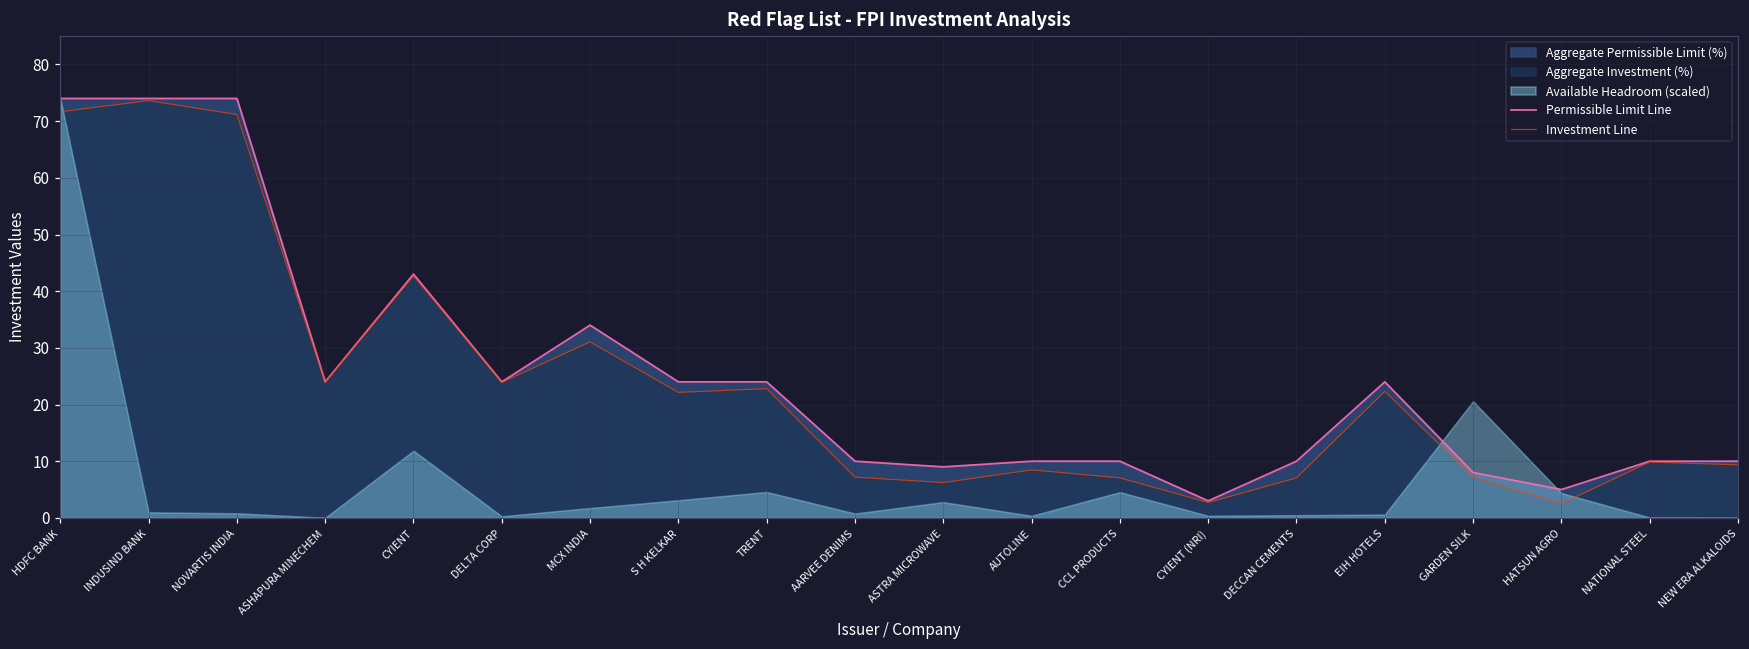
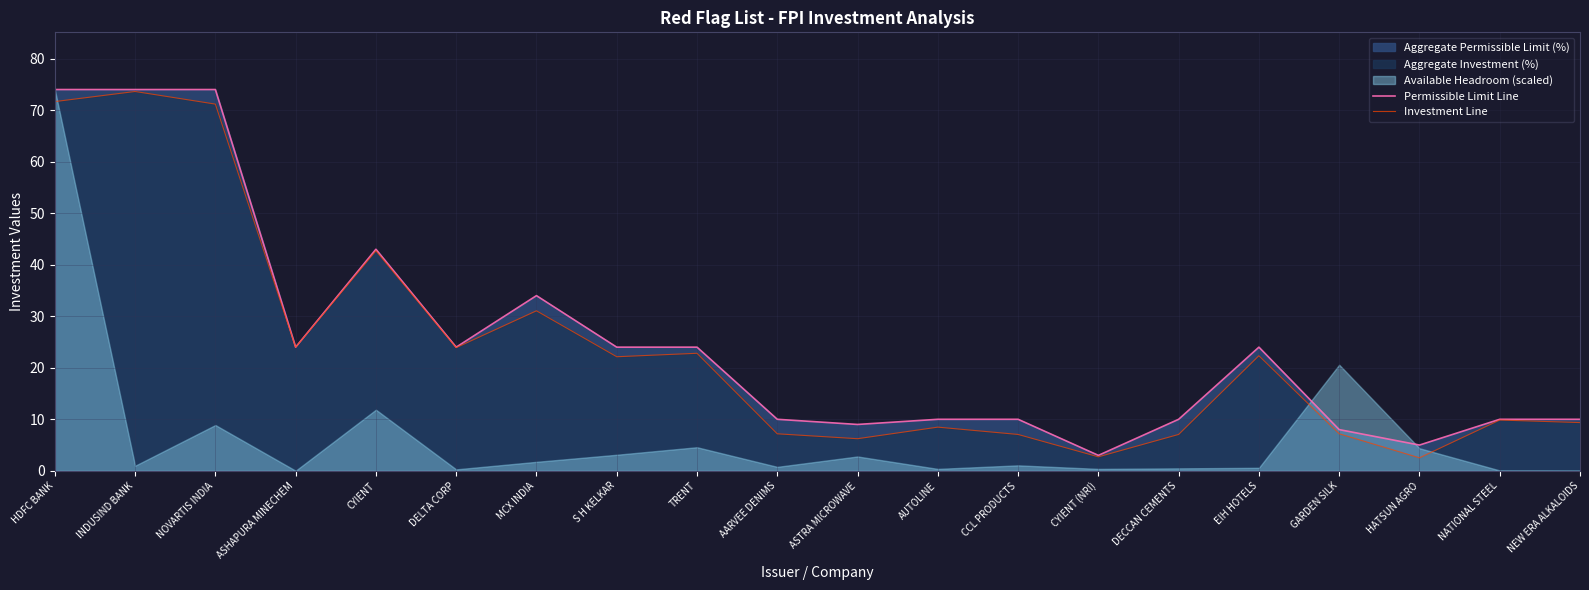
  {
    "Available Headroom (scaled)": {
      "INDUSIND BANK": 1,
-     "NOVARTIS INDIA": 1,
+     "NOVARTIS INDIA": 9,
      "CYIENT": 12,
      "MCX INDIA": 2,
      "S H KELKAR": 3,
      "TRENT": 5,
      "AARVEE DENIMS": 1,
      "ASTRA MICROWAVE": 3,
-     "CCL PRODUCTS": 5,
+     "CCL PRODUCTS": 1,
      "EIH HOTELS": 1,
      "GARDEN SILK": 21,
      "HATSUN AGRO": 4
    }
  }
